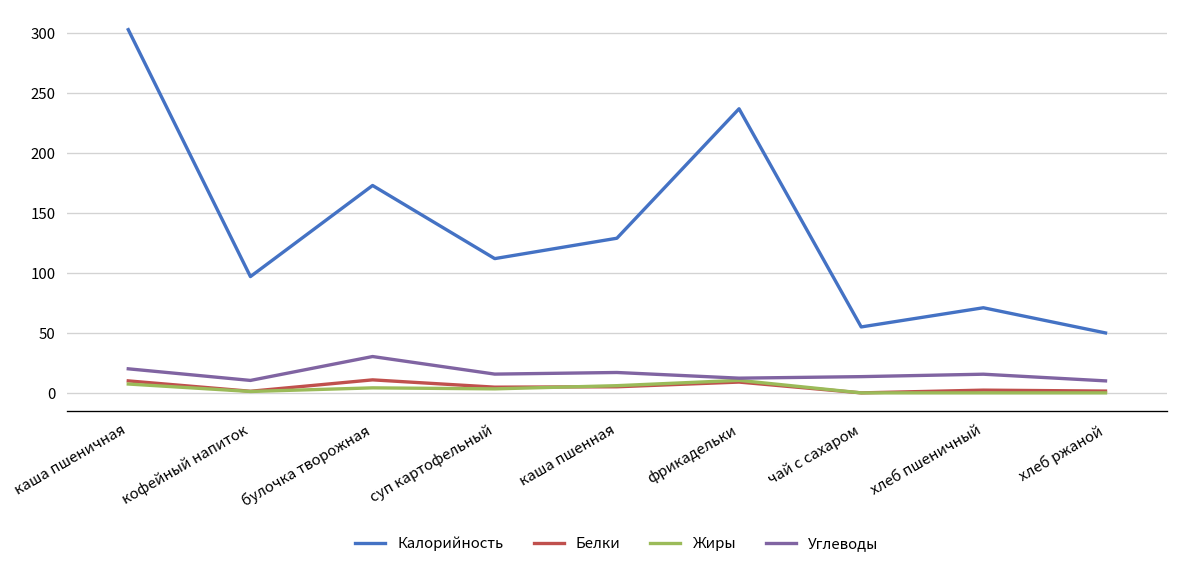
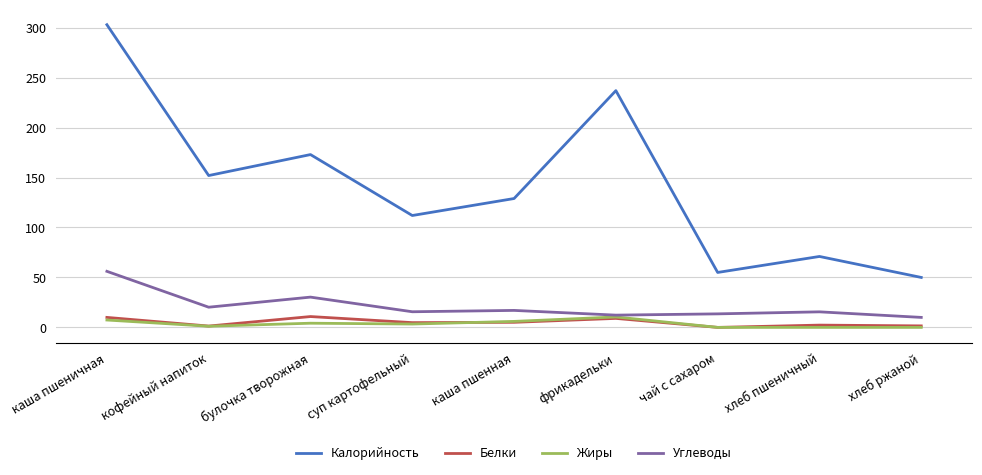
  {
    "Калорийность": {
      "каша пшеничная": 300,
-     "кофейный напиток": 100,
+     "кофейный напиток": 150,
      "булочка творожная": 170,
      "суп картофельный": 110,
      "каша пшенная": 130,
      "фрикадельки": 240,
      "чай с сахаром": 60,
      "хлеб пшеничный": 70,
      "хлеб ржаной": 50
    },
    "Белки": {
      "каша пшеничная": 10,
      "булочка творожная": 10
    },
    "Жиры": {
      "каша пшеничная": 10,
      "булочка творожная": 0
    },
    "Углеводы": {
-     "каша пшеничная": 20,
-     "кофейный напиток": 10,
+     "каша пшеничная": 60,
+     "кофейный напиток": 20,
      "булочка творожная": 30,
      "суп картофельный": 20,
      "каша пшенная": 20,
      "чай с сахаром": 10,
      "хлеб пшеничный": 20,
      "хлеб ржаной": 10
    }
  }
